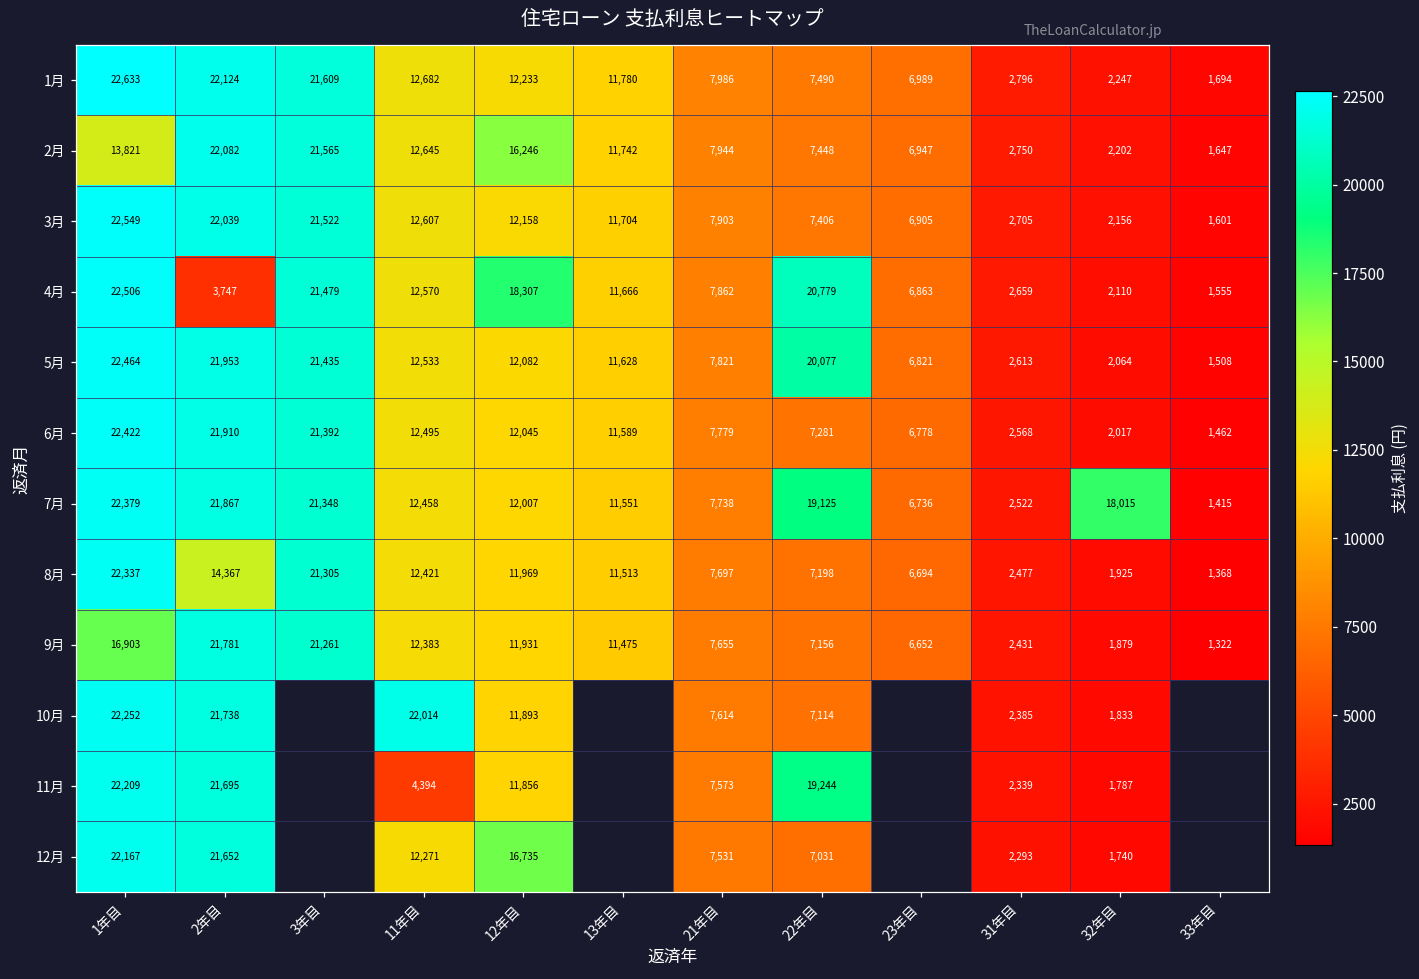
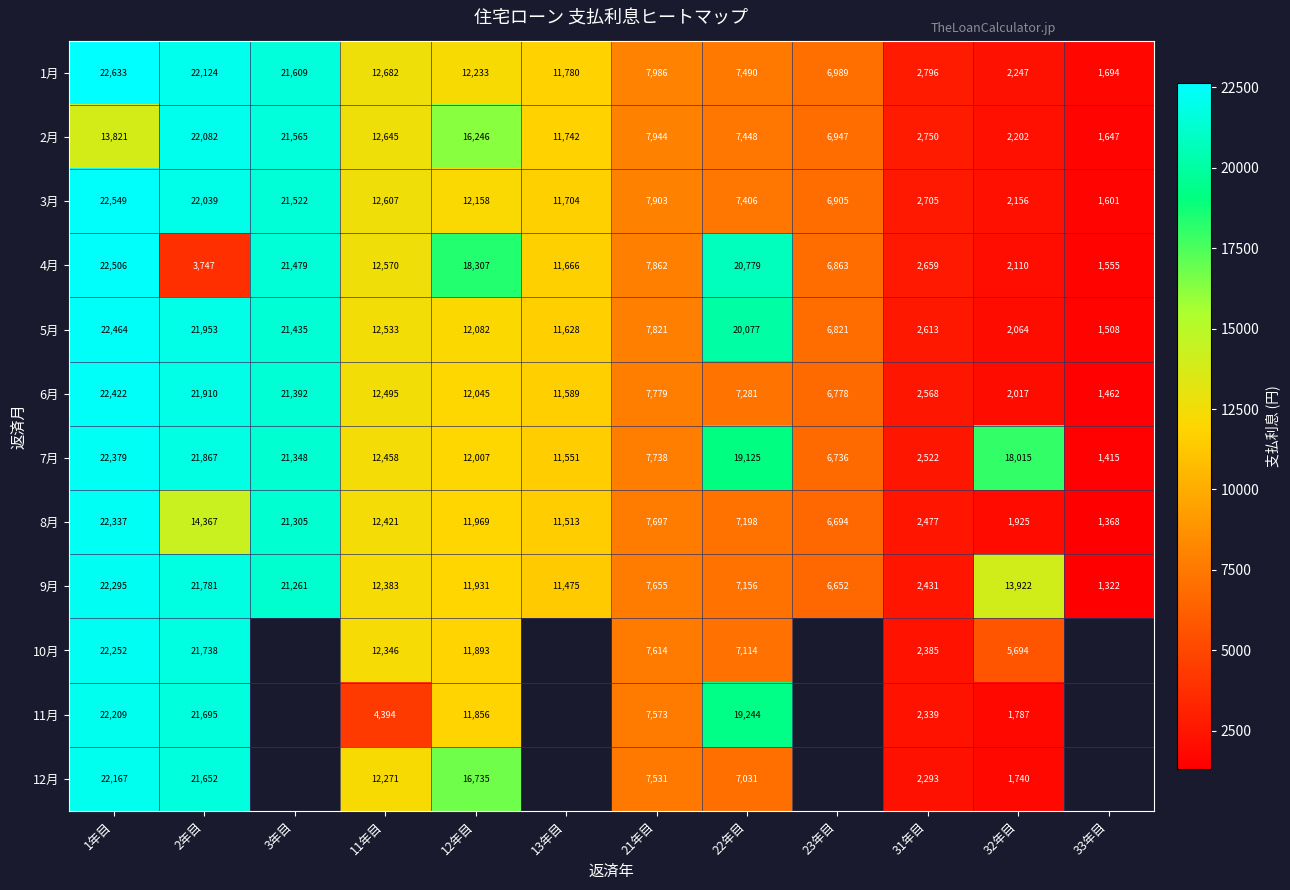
  {
    "1月": {
      "1年目": "22,633",
      "2年目": "22,124",
      "3年目": "21,609",
      "11年目": "12,682",
      "12年目": "12,233",
      "13年目": "11,780",
      "21年目": "7,986",
      "22年目": "7,490",
      "23年目": "6,989",
      "31年目": "2,796",
      "32年目": "2,247",
      "33年目": "1,694"
    },
    "2月": {
      "1年目": "13,821",
      "2年目": "22,082",
      "3年目": "21,565",
      "11年目": "12,645",
      "12年目": "16,246",
      "13年目": "11,742",
      "21年目": "7,944",
      "22年目": "7,448",
      "23年目": "6,947",
      "31年目": "2,750",
      "32年目": "2,202",
      "33年目": "1,647"
    },
    "3月": {
      "1年目": "22,549",
      "2年目": "22,039",
      "3年目": "21,522",
      "11年目": "12,607",
      "12年目": "12,158",
      "13年目": "11,704",
      "21年目": "7,903",
      "22年目": "7,406",
      "23年目": "6,905",
      "31年目": "2,705",
      "32年目": "2,156",
      "33年目": "1,601"
    },
    "4月": {
      "1年目": "22,506",
      "2年目": "3,747",
      "3年目": "21,479",
      "11年目": "12,570",
      "12年目": "18,307",
      "13年目": "11,666",
      "21年目": "7,862",
      "22年目": "20,779",
      "23年目": "6,863",
      "31年目": "2,659",
      "32年目": "2,110",
      "33年目": "1,555"
    },
    "5月": {
      "1年目": "22,464",
      "2年目": "21,953",
      "3年目": "21,435",
      "11年目": "12,533",
      "12年目": "12,082",
      "13年目": "11,628",
      "21年目": "7,821",
      "22年目": "20,077",
      "23年目": "6,821",
      "31年目": "2,613",
      "32年目": "2,064",
      "33年目": "1,508"
    },
    "6月": {
      "1年目": "22,422",
      "2年目": "21,910",
      "3年目": "21,392",
      "11年目": "12,495",
      "12年目": "12,045",
      "13年目": "11,589",
      "21年目": "7,779",
      "22年目": "7,281",
      "23年目": "6,778",
      "31年目": "2,568",
      "32年目": "2,017",
      "33年目": "1,462"
    },
    "7月": {
      "1年目": "22,379",
      "2年目": "21,867",
      "3年目": "21,348",
      "11年目": "12,458",
      "12年目": "12,007",
      "13年目": "11,551",
      "21年目": "7,738",
      "22年目": "19,125",
      "23年目": "6,736",
      "31年目": "2,522",
      "32年目": "18,015",
      "33年目": "1,415"
    },
    "8月": {
      "1年目": "22,337",
      "2年目": "14,367",
      "3年目": "21,305",
      "11年目": "12,421",
      "12年目": "11,969",
      "13年目": "11,513",
      "21年目": "7,697",
      "22年目": "7,198",
      "23年目": "6,694",
      "31年目": "2,477",
      "32年目": "1,925",
      "33年目": "1,368"
    },
    "9月": {
-     "1年目": "16,903",
+     "1年目": "22,295",
      "2年目": "21,781",
      "3年目": "21,261",
      "11年目": "12,383",
      "12年目": "11,931",
      "13年目": "11,475",
      "21年目": "7,655",
      "22年目": "7,156",
      "23年目": "6,652",
      "31年目": "2,431",
-     "32年目": "1,879",
+     "32年目": "13,922",
      "33年目": "1,322"
    },
    "10月": {
      "1年目": "22,252",
      "2年目": "21,738",
-     "11年目": "22,014",
+     "11年目": "12,346",
      "12年目": "11,893",
      "21年目": "7,614",
      "22年目": "7,114",
      "31年目": "2,385",
-     "32年目": "1,833"
+     "32年目": "5,694"
    },
    "11月": {
      "1年目": "22,209",
      "2年目": "21,695",
      "11年目": "4,394",
      "12年目": "11,856",
      "21年目": "7,573",
      "22年目": "19,244",
      "31年目": "2,339",
      "32年目": "1,787"
    },
    "12月": {
      "1年目": "22,167",
      "2年目": "21,652",
      "11年目": "12,271",
      "12年目": "16,735",
      "21年目": "7,531",
      "22年目": "7,031",
      "31年目": "2,293",
      "32年目": "1,740"
    }
  }
